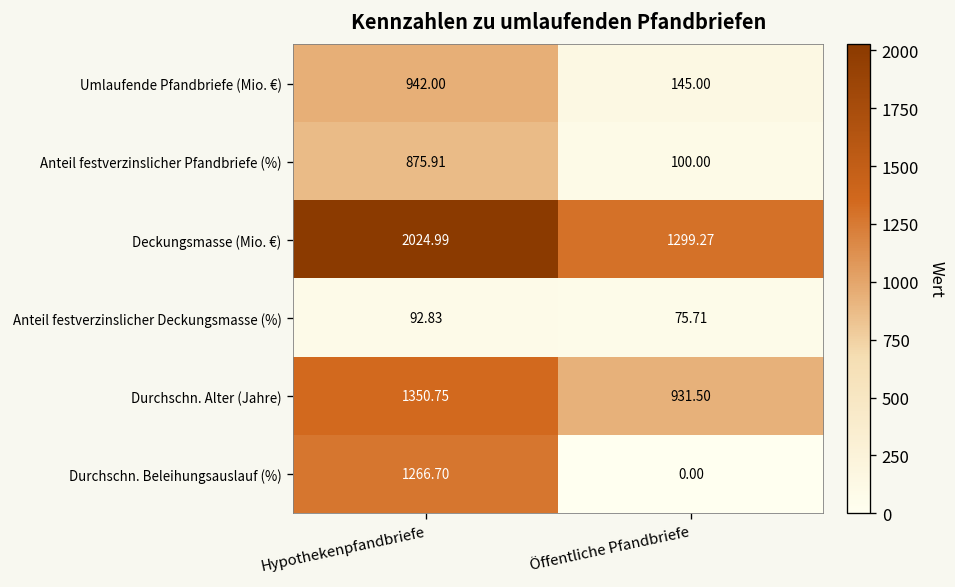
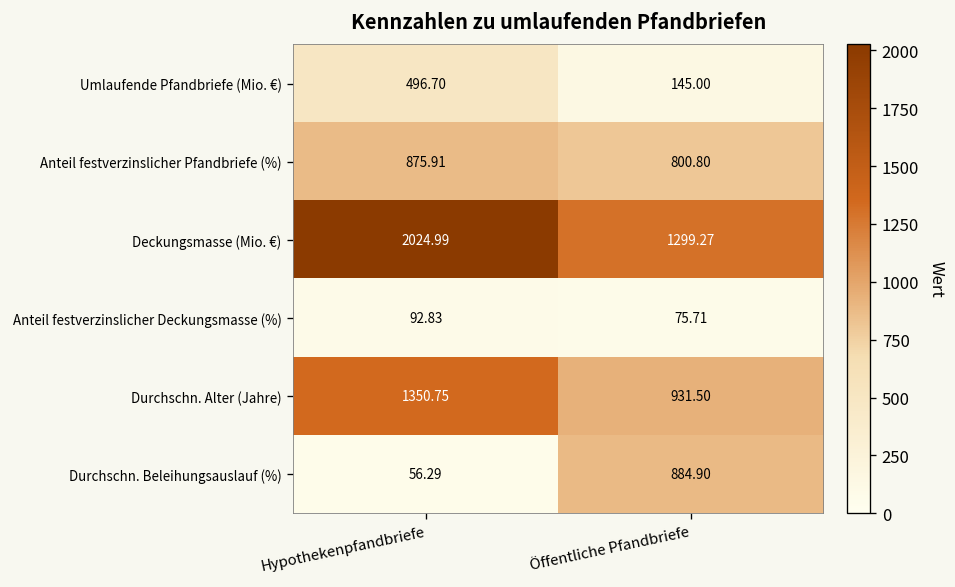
  {
    "Umlaufende Pfandbriefe (Mio. €)": {
-     "Hypothekenpfandbriefe": 942.00,
+     "Hypothekenpfandbriefe": 496.70,
      "Öffentliche Pfandbriefe": 145.00
    },
    "Anteil festverzinslicher Pfandbriefe (%)": {
      "Hypothekenpfandbriefe": 875.91,
-     "Öffentliche Pfandbriefe": 100.00
+     "Öffentliche Pfandbriefe": 800.80
    },
    "Deckungsmasse (Mio. €)": {
      "Hypothekenpfandbriefe": 2024.99,
      "Öffentliche Pfandbriefe": 1299.27
    },
    "Anteil festverzinslicher Deckungsmasse (%)": {
      "Hypothekenpfandbriefe": 92.83,
      "Öffentliche Pfandbriefe": 75.71
    },
    "Durchschn. Alter (Jahre)": {
      "Hypothekenpfandbriefe": 1350.75,
      "Öffentliche Pfandbriefe": 931.50
    },
    "Durchschn. Beleihungsauslauf (%)": {
-     "Hypothekenpfandbriefe": 1266.70,
-     "Öffentliche Pfandbriefe": 0.00
+     "Hypothekenpfandbriefe": 56.29,
+     "Öffentliche Pfandbriefe": 884.90
    }
  }
